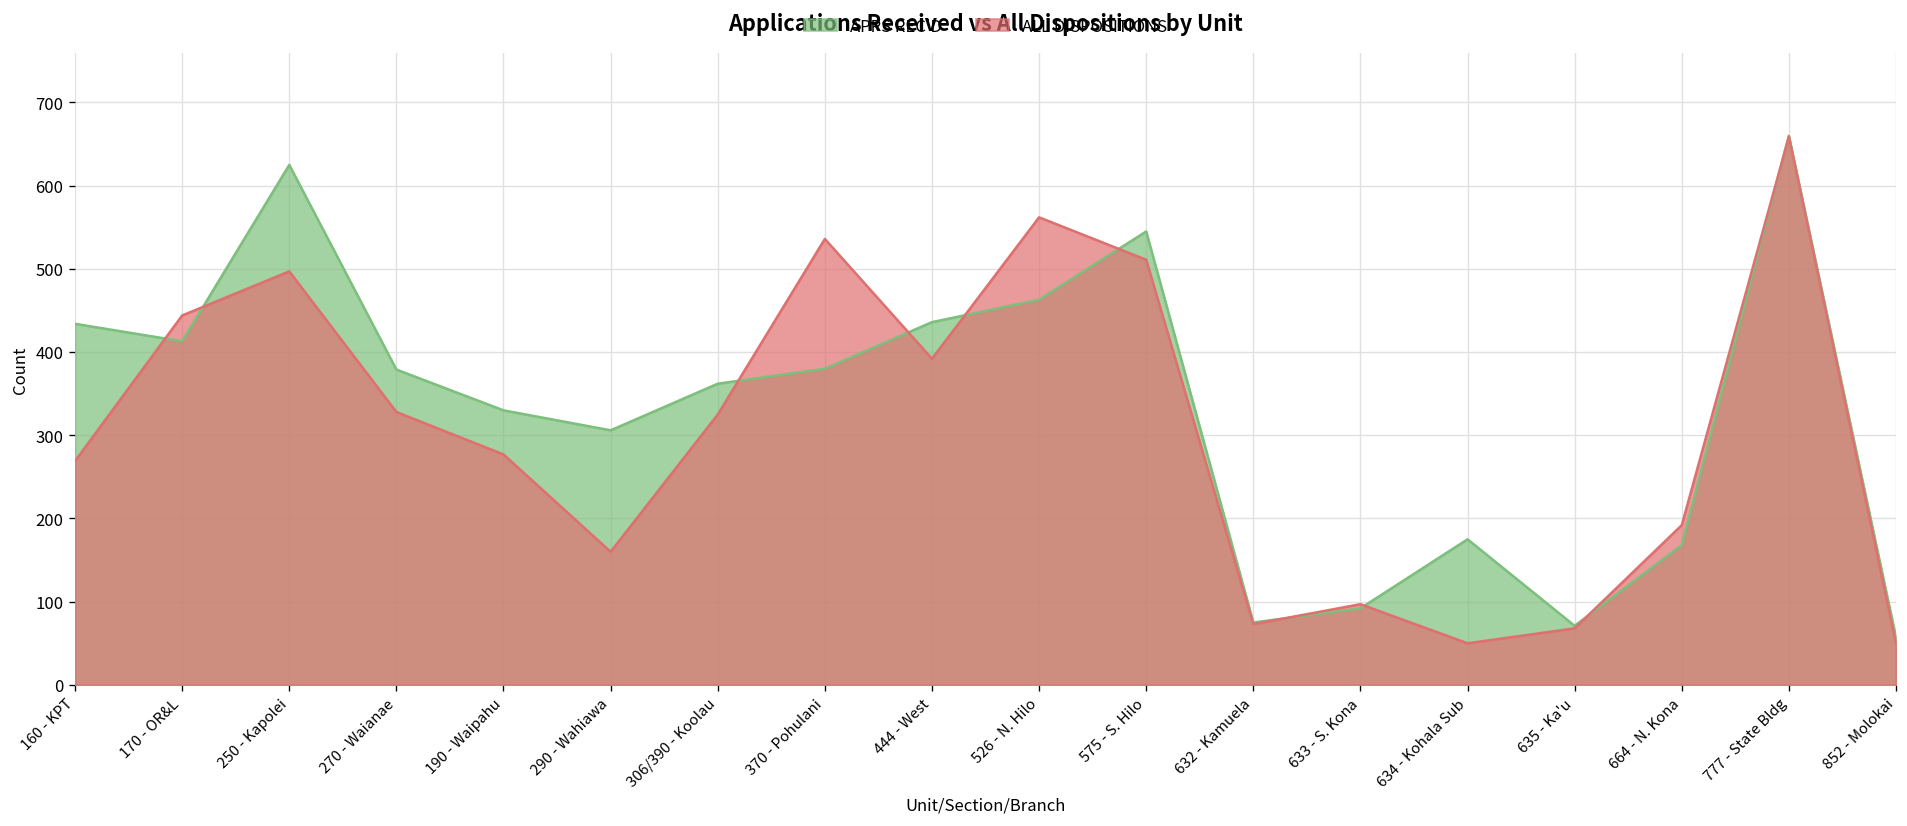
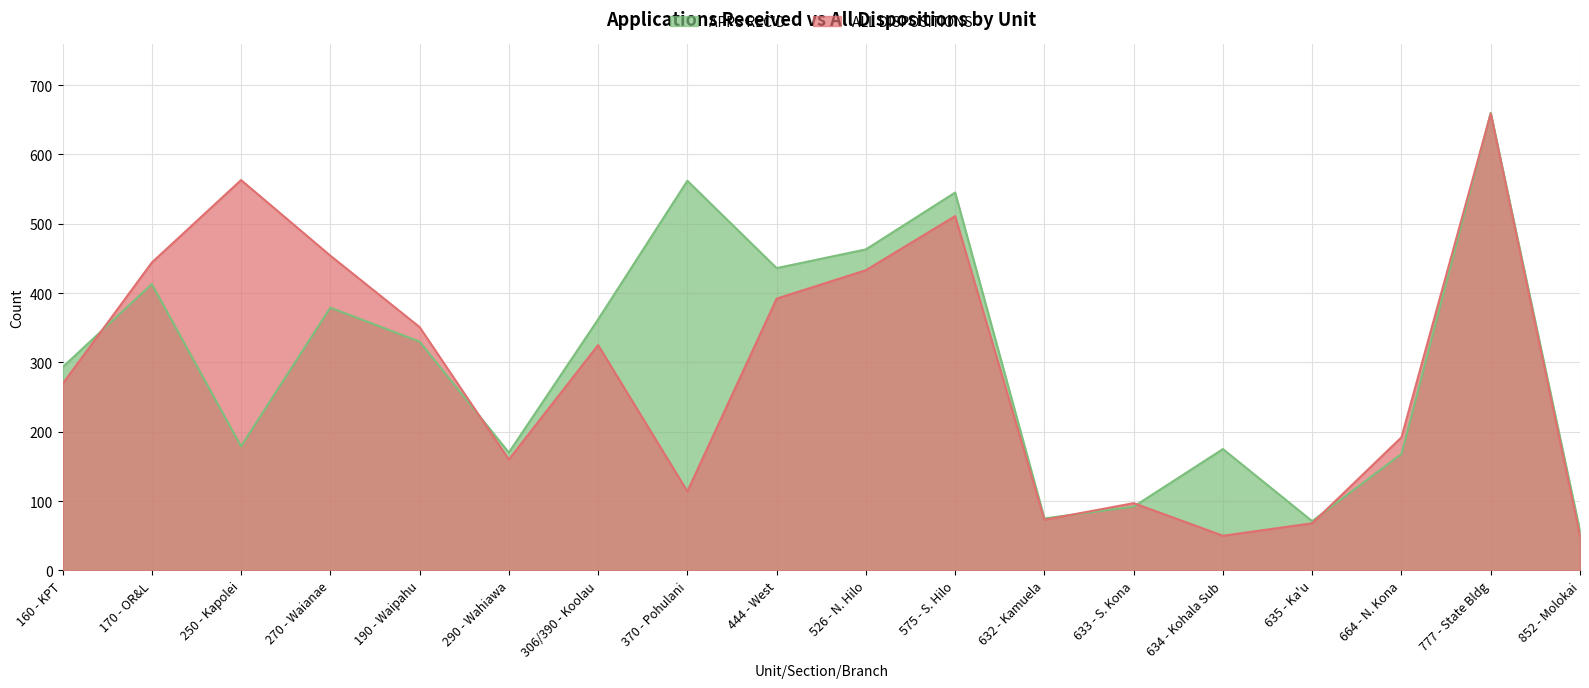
  {
    "APPS REC'D": {
-     "160 - KPT": 430,
+     "160 - KPT": 290,
      "170 - OR&L": 410,
-     "250 - Kapolei": 630,
+     "250 - Kapolei": 180,
      "270 - Waianae": 380,
      "190 - Waipahu": 330,
-     "290 - Wahiawa": 310,
+     "290 - Wahiawa": 170,
      "306/390 - Koolau": 360,
-     "370 - Pohulani": 380,
+     "370 - Pohulani": 560,
      "444 - West": 440,
      "526 - N. Hilo": 460,
      "575 - S. Hilo": 550,
      "633 - S. Kona": 90,
      "634 - Kohala Sub": 180,
      "664 - N. Kona": 170,
      "852 - Molokai": 60
    },
    "ALL DISPOSITIONS": {
      "160 - KPT": 270,
      "170 - OR&L": 440,
-     "250 - Kapolei": 500,
-     "270 - Waianae": 330,
-     "190 - Waipahu": 280,
+     "250 - Kapolei": 560,
+     "270 - Waianae": 450,
+     "190 - Waipahu": 350,
      "290 - Wahiawa": 160,
      "306/390 - Koolau": 330,
-     "370 - Pohulani": 540,
+     "370 - Pohulani": 110,
      "444 - West": 390,
-     "526 - N. Hilo": 560,
+     "526 - N. Hilo": 430,
      "575 - S. Hilo": 510,
      "633 - S. Kona": 100,
      "634 - Kohala Sub": 50,
      "664 - N. Kona": 190,
      "852 - Molokai": 50
    }
  }
